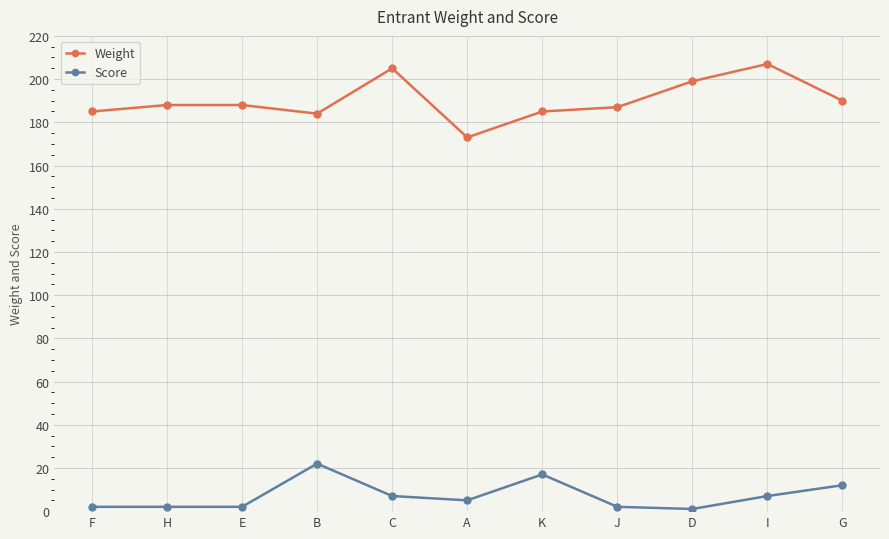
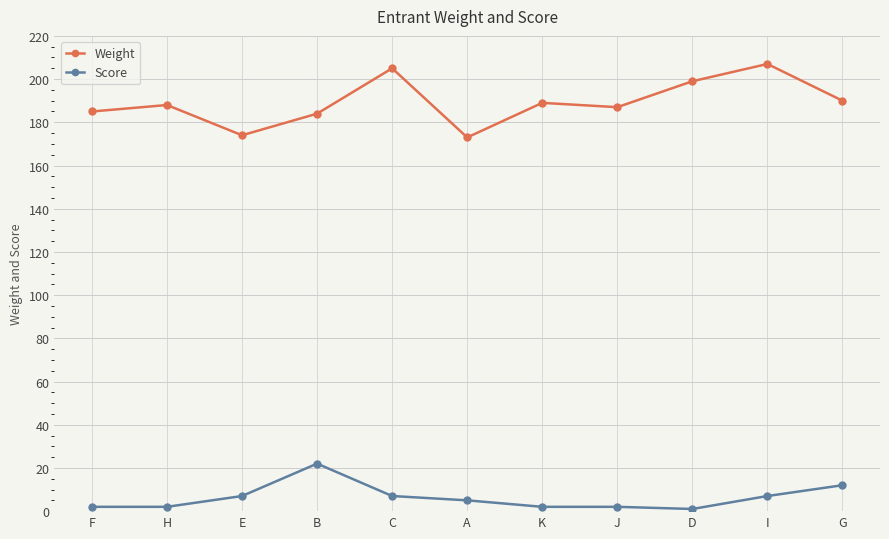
  {
    "Weight": {
      "F": 185,
      "H": 188,
-     "E": 188,
+     "E": 174,
      "B": 184,
      "C": 205,
      "A": 173,
-     "K": 185,
+     "K": 189,
      "J": 187,
      "D": 199,
      "I": 207,
      "G": 190
    },
    "Score": {
      "F": 2,
      "H": 2,
-     "E": 2,
+     "E": 7,
      "B": 22,
      "C": 7,
      "A": 5,
-     "K": 17,
+     "K": 2,
      "J": 2,
      "D": 1,
      "I": 7,
      "G": 12
    }
  }
